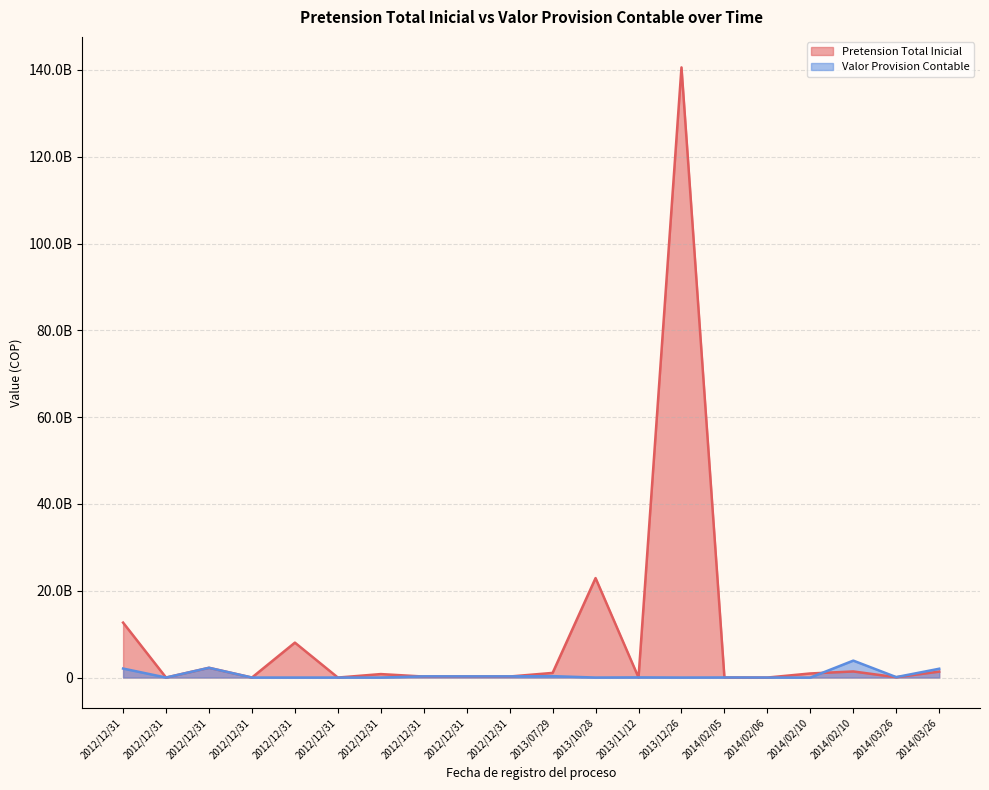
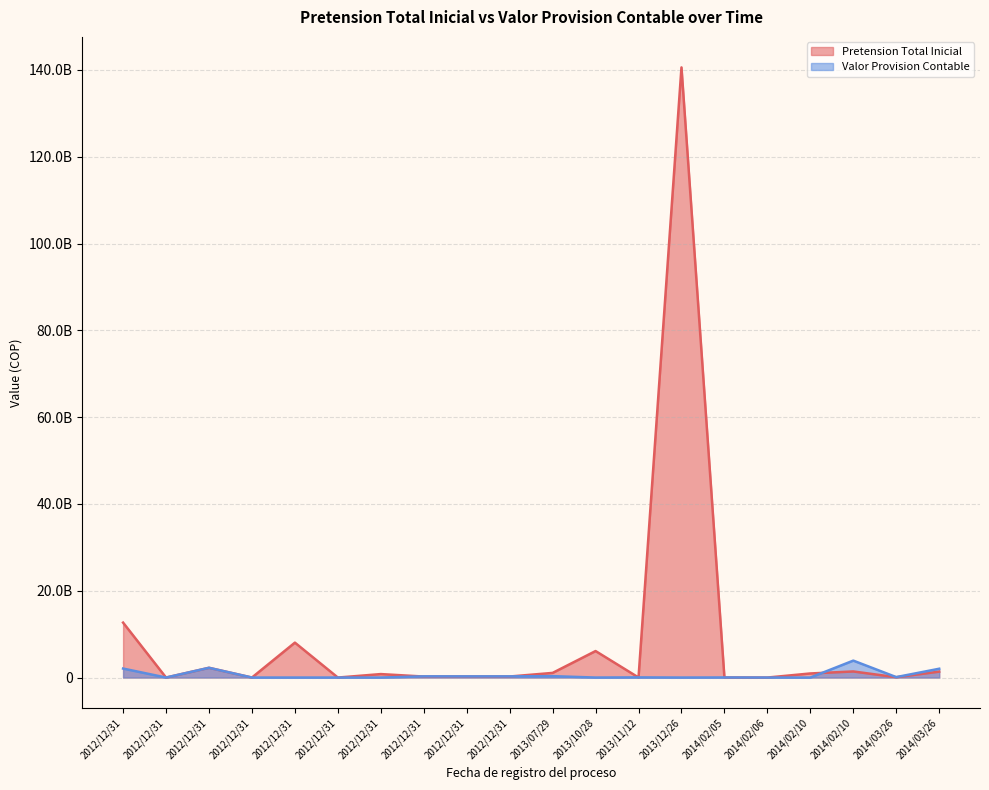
  {
    "Pretension Total Inicial": {
      "2013/07/29": 1000000000,
-     "2013/10/28": 23000000000,
+     "2013/10/28": 6000000000,
      "2013/12/26": 141000000000
    },
    "Valor Provision Contable": {
      "2013/07/29": 0,
      "2013/10/28": 0,
      "2013/12/26": 0
    }
  }
